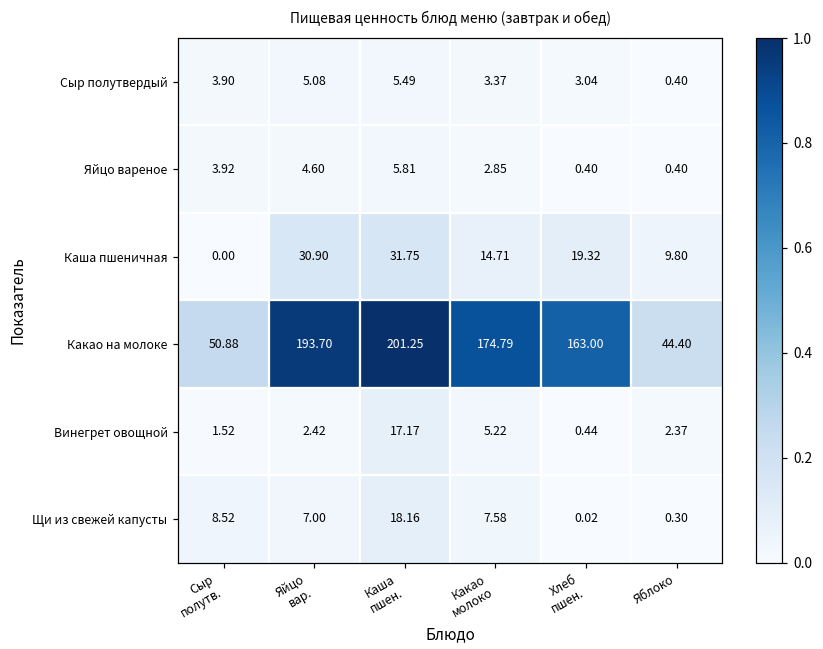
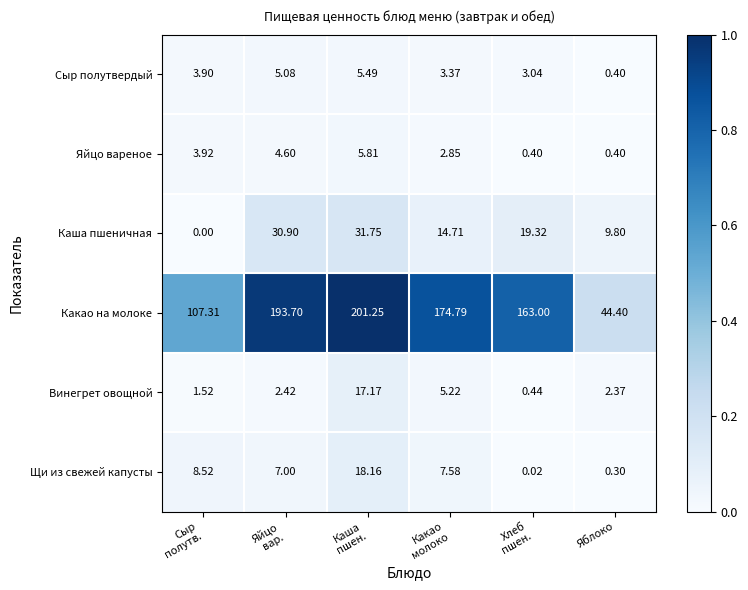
  {
    "Сыр полутвердый": {
      "Сыр полутв.": 3.90,
      "Яйцо вар.": 5.08,
      "Каша пшен.": 5.49,
      "Какао молоко": 3.37,
      "Хлеб пшен.": 3.04,
      "Яблоко": 0.40
    },
    "Яйцо вареное": {
      "Сыр полутв.": 3.92,
      "Яйцо вар.": 4.60,
      "Каша пшен.": 5.81,
      "Какао молоко": 2.85,
      "Хлеб пшен.": 0.40,
      "Яблоко": 0.40
    },
    "Каша пшеничная": {
      "Сыр полутв.": 0.00,
      "Яйцо вар.": 30.90,
      "Каша пшен.": 31.75,
      "Какао молоко": 14.71,
      "Хлеб пшен.": 19.32,
      "Яблоко": 9.80
    },
    "Какао на молоке": {
-     "Сыр полутв.": 50.88,
+     "Сыр полутв.": 107.31,
      "Яйцо вар.": 193.70,
      "Каша пшен.": 201.25,
      "Какао молоко": 174.79,
      "Хлеб пшен.": 163.00,
      "Яблоко": 44.40
    },
    "Винегрет овощной": {
      "Сыр полутв.": 1.52,
      "Яйцо вар.": 2.42,
      "Каша пшен.": 17.17,
      "Какао молоко": 5.22,
      "Хлеб пшен.": 0.44,
      "Яблоко": 2.37
    },
    "Щи из свежей капусты": {
      "Сыр полутв.": 8.52,
      "Яйцо вар.": 7.00,
      "Каша пшен.": 18.16,
      "Какао молоко": 7.58,
      "Хлеб пшен.": 0.02,
      "Яблоко": 0.30
    }
  }
